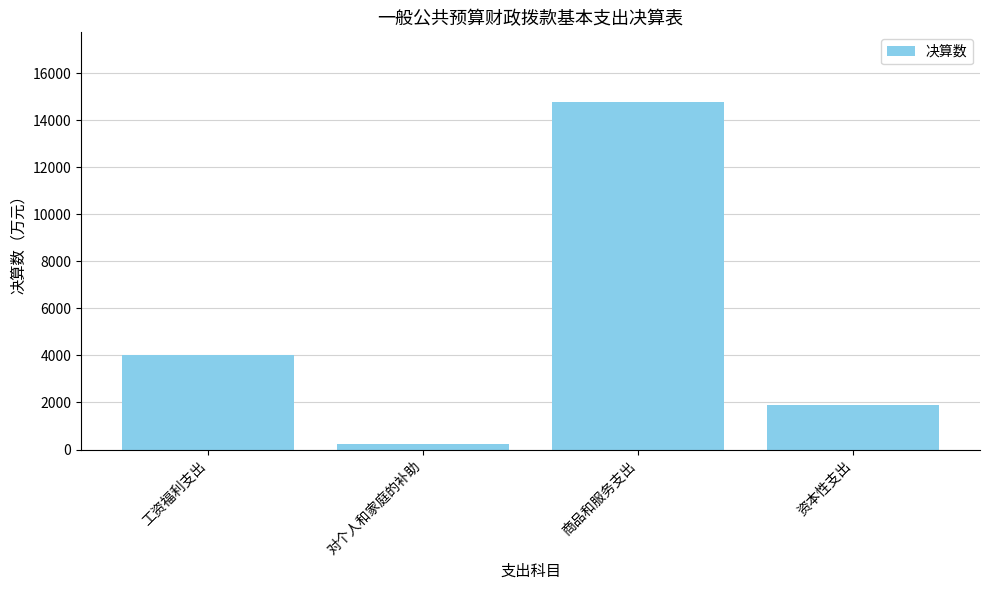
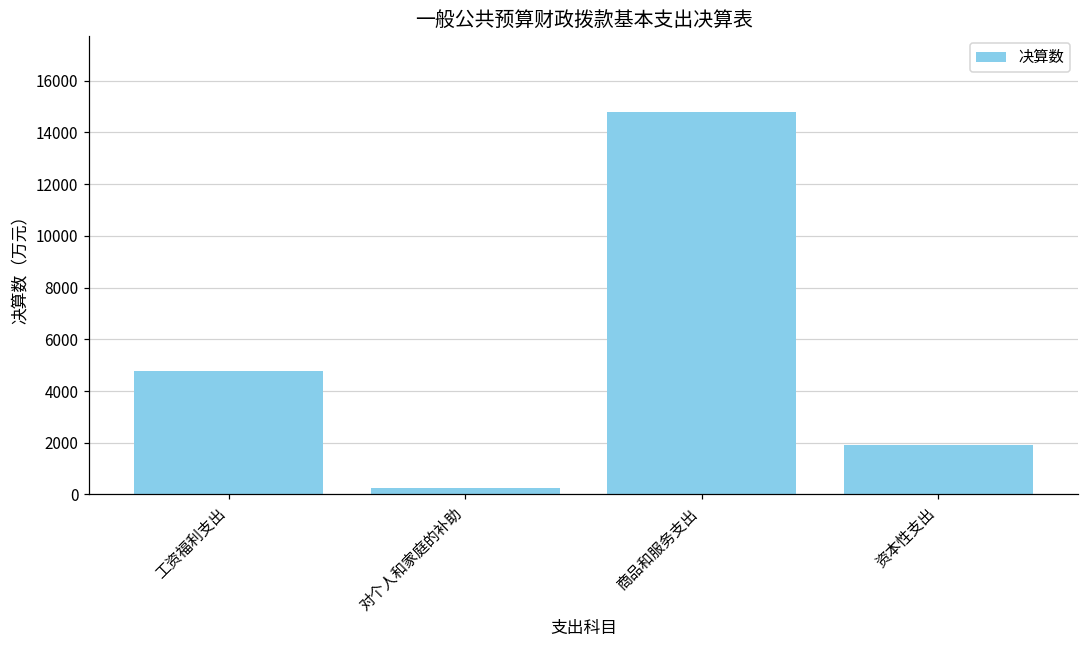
  {
-   "工资福利支出": 4000,
+   "工资福利支出": 4800,
    "对个人和家庭的补助": 200,
    "商品和服务支出": 14800,
    "资本性支出": 1900
  }
